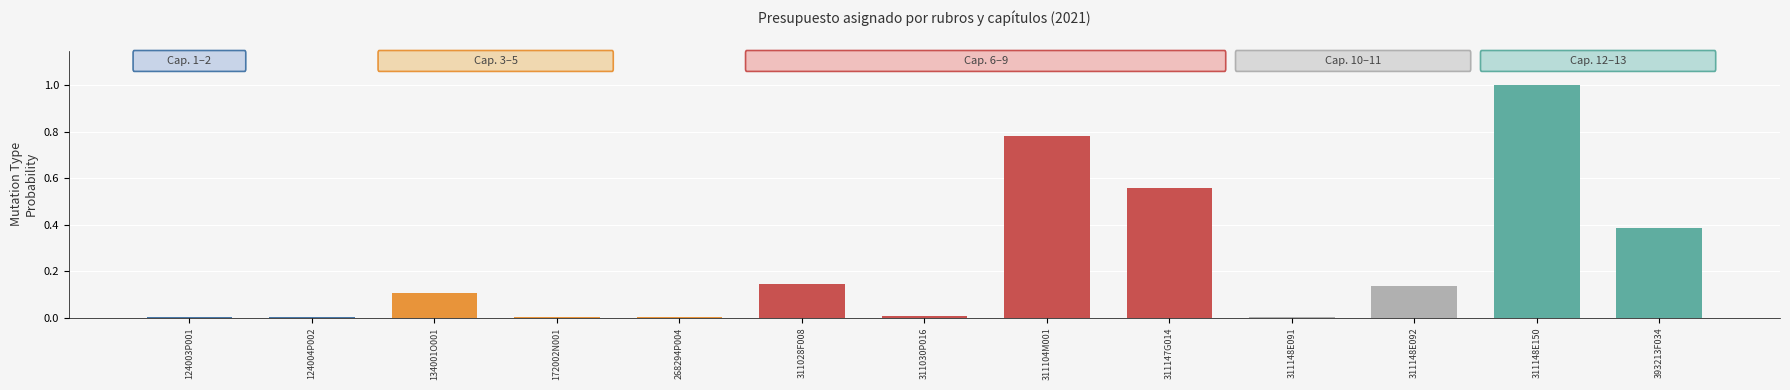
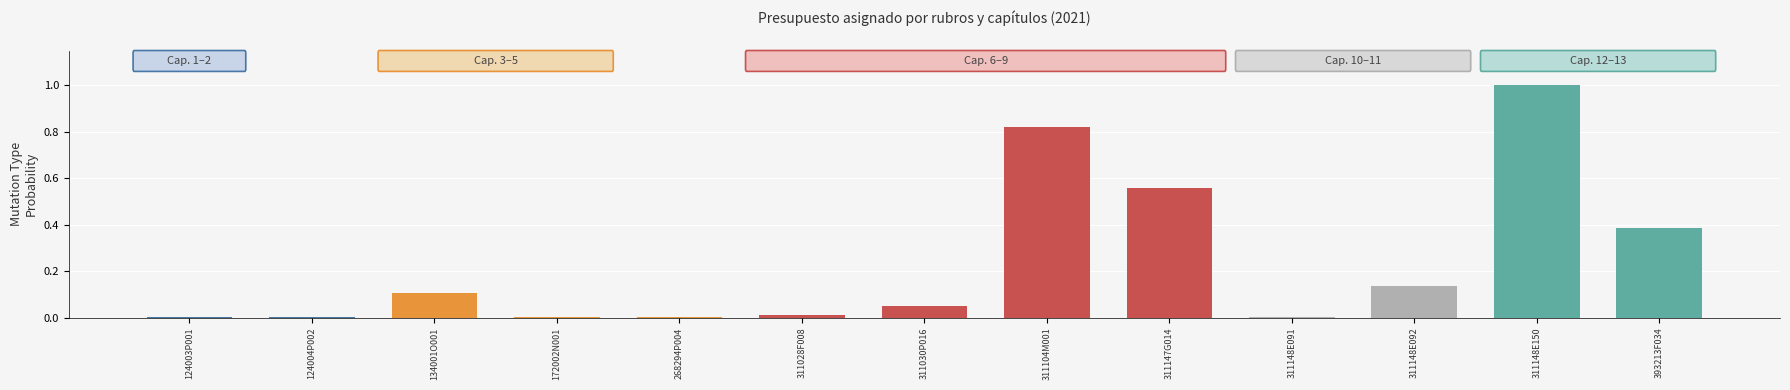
  {
    "134001O001": 0.11,
-   "311028F008": 0.15,
-   "311030P016": 0.01,
-   "311104M001": 0.78,
+   "311028F008": 0.01,
+   "311030P016": 0.05,
+   "311104M001": 0.82,
    "311147G014": 0.56,
    "311148E092": 0.14,
    "311148E150": 1.00,
    "393213F034": 0.39
  }
